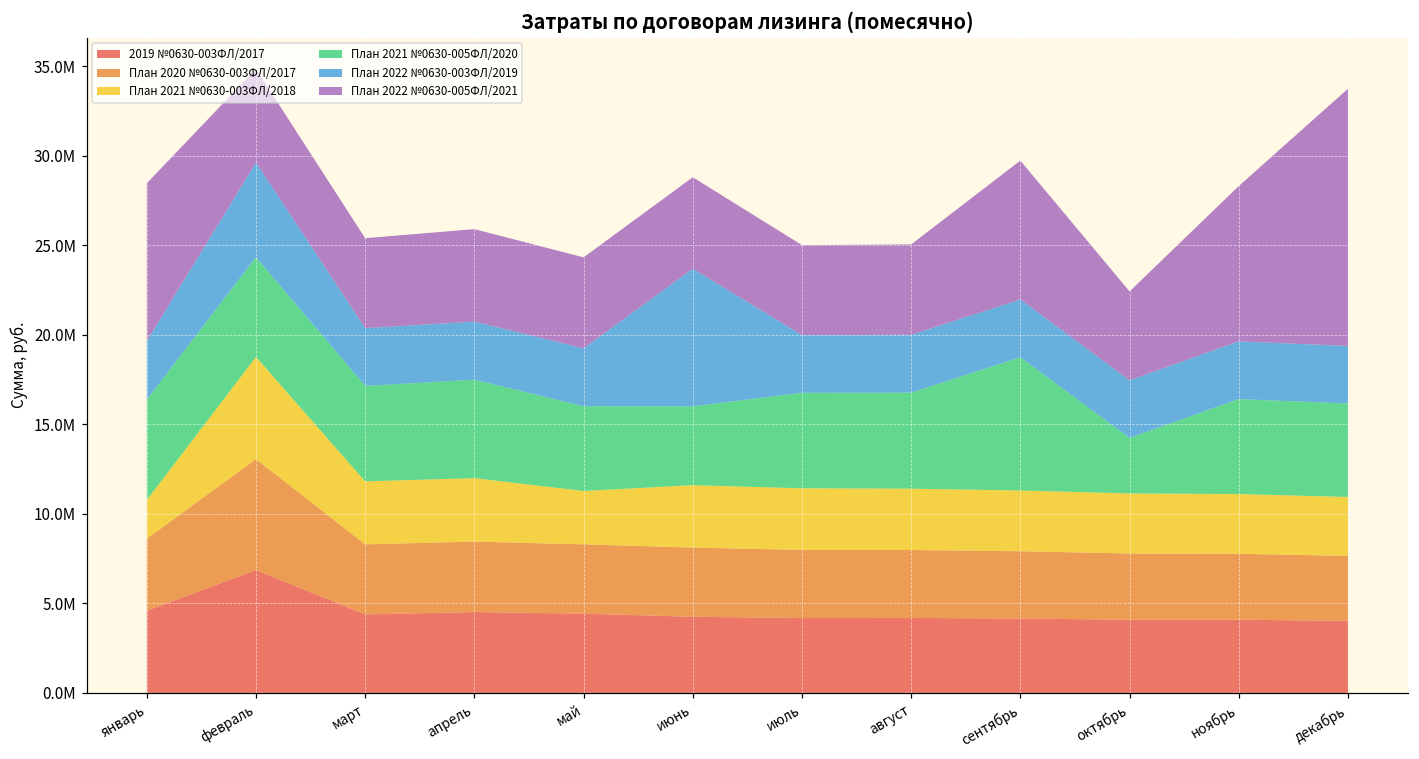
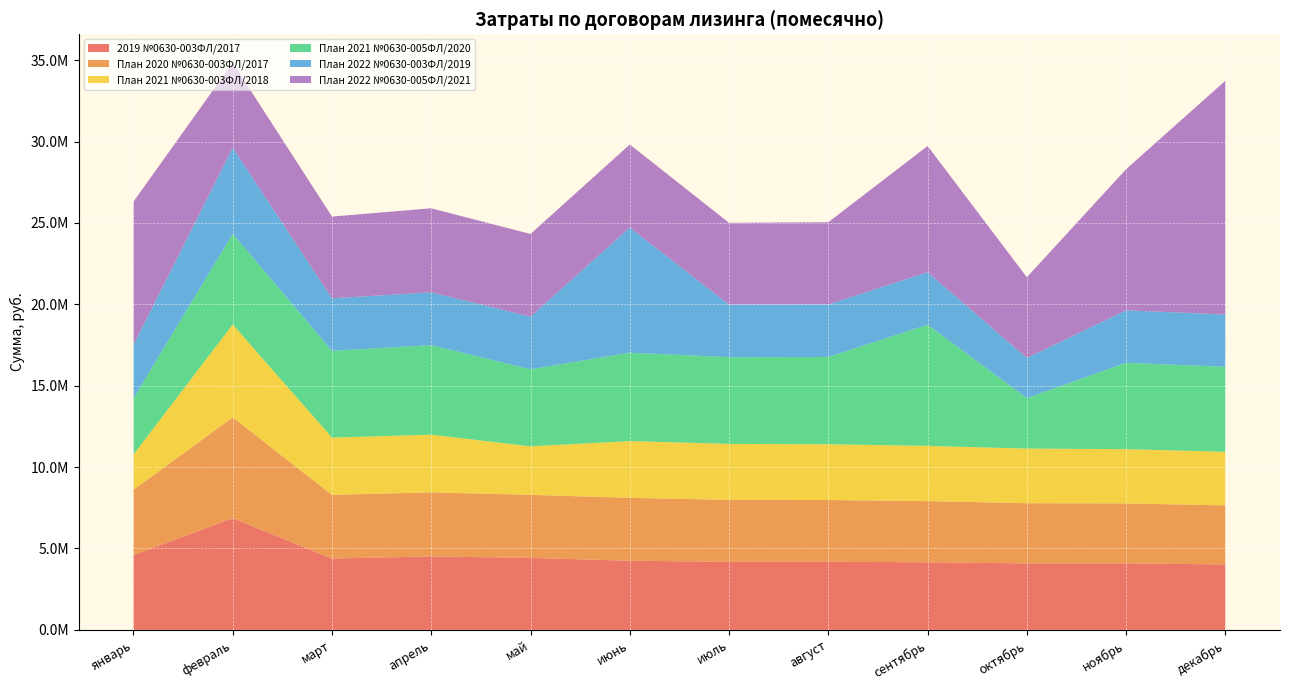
  {
    "План 2021 №0630-003ФЛ/2018": {
      "январь": 2200000,
      "февраль": 5700000,
      "март": 3500000,
      "апрель": 3500000,
      "май": 3000000,
      "июнь": 3500000,
      "июль": 3400000,
      "август": 3400000,
      "сентябрь": 3400000,
      "октябрь": 3400000,
      "ноябрь": 3300000,
      "декабрь": 3300000
    },
    "План 2021 №0630-005ФЛ/2020": {
-     "январь": 5600000,
+     "январь": 3500000,
      "февраль": 5600000,
      "март": 5300000,
      "апрель": 5500000,
      "май": 4700000,
-     "июнь": 4400000,
+     "июнь": 5400000,
      "июль": 5300000,
      "август": 5400000,
      "сентябрь": 7400000,
      "октябрь": 3100000,
      "ноябрь": 5300000,
      "декабрь": 5200000
    },
    "План 2022 №0630-003ФЛ/2019": {
      "январь": 3300000,
      "февраль": 5300000,
      "март": 3200000,
      "апрель": 3200000,
      "май": 3200000,
      "июнь": 7700000,
      "июль": 3200000,
      "август": 3200000,
      "сентябрь": 3200000,
-     "октябрь": 3200000,
+     "октябрь": 2500000,
      "ноябрь": 3200000,
      "декабрь": 3200000
    },
    "План 2022 №0630-005ФЛ/2021": {
      "январь": 8800000,
      "март": 5000000,
      "апрель": 5200000,
      "май": 5100000,
      "июнь": 5100000,
      "июль": 5000000,
      "август": 5000000,
      "сентябрь": 7800000,
      "октябрь": 5000000,
      "ноябрь": 8700000,
      "декабрь": 14400000
    }
  }
